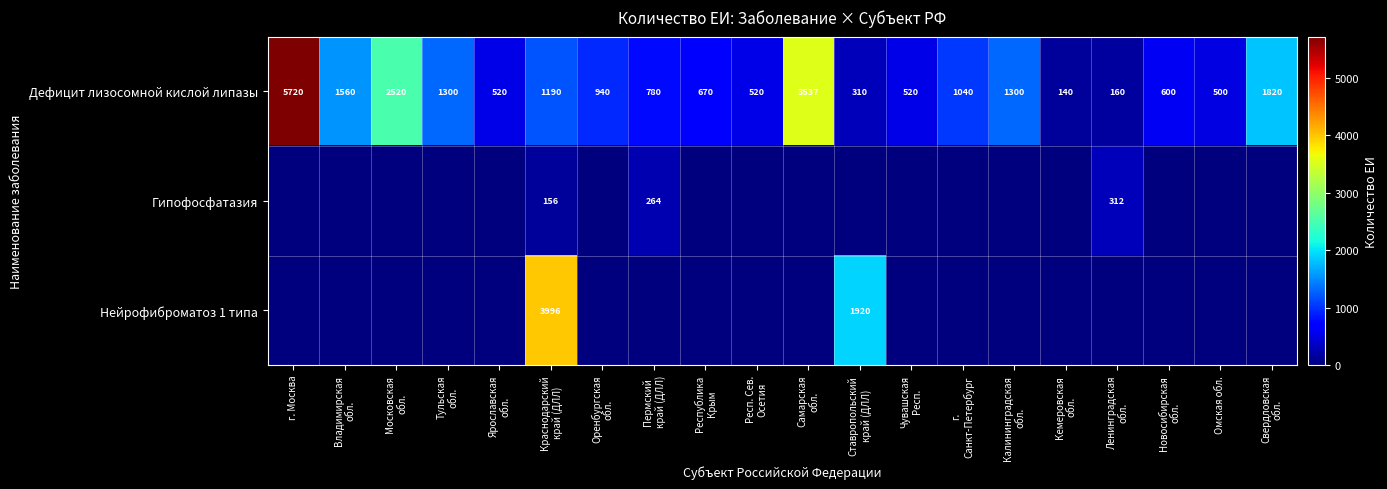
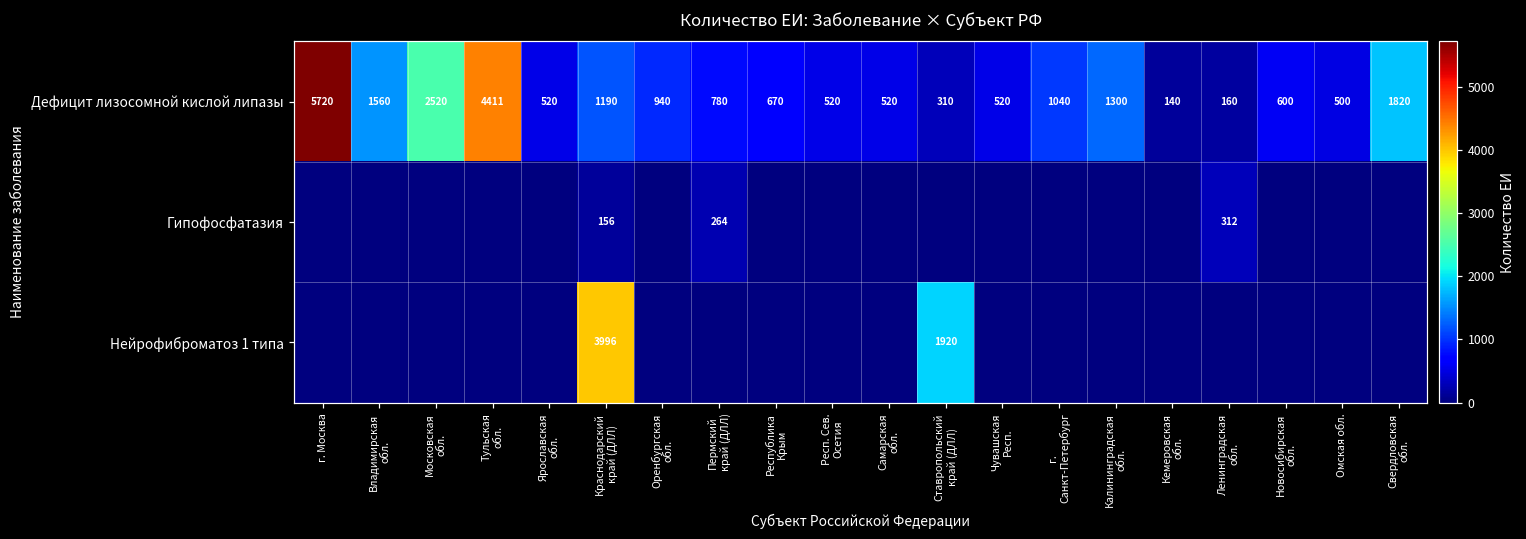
  {
    "Дефицит лизосомной кислой липазы": {
      "г. Москва": 5720,
      "Владимирская обл.": 1560,
      "Московская обл.": 2520,
-     "Тульская обл.": 1300,
+     "Тульская обл.": 4411,
      "Ярославская обл.": 520,
      "Краснодарский край (ДЛЛ)": 1190,
      "Оренбургская обл.": 940,
      "Пермский край (ДЛЛ)": 780,
      "Республика Крым": 670,
      "Респ. Сев. Осетия": 520,
-     "Самарская обл.": 3537,
+     "Самарская обл.": 520,
      "Ставропольский край (ДЛЛ)": 310,
      "Чувашская Респ.": 520,
      "г. Санкт-Петербург": 1040,
      "Калининградская обл.": 1300,
      "Кемеровская обл.": 140,
      "Ленинградская обл.": 160,
      "Новосибирская обл.": 600,
      "Омская обл.": 500,
      "Свердловская обл.": 1820
    },
    "Гипофосфатазия": {
      "Краснодарский край (ДЛЛ)": 156,
      "Пермский край (ДЛЛ)": 264,
      "Ленинградская обл.": 312
    },
    "Нейрофиброматоз 1 типа": {
      "Краснодарский край (ДЛЛ)": 3996,
      "Ставропольский край (ДЛЛ)": 1920
    }
  }
